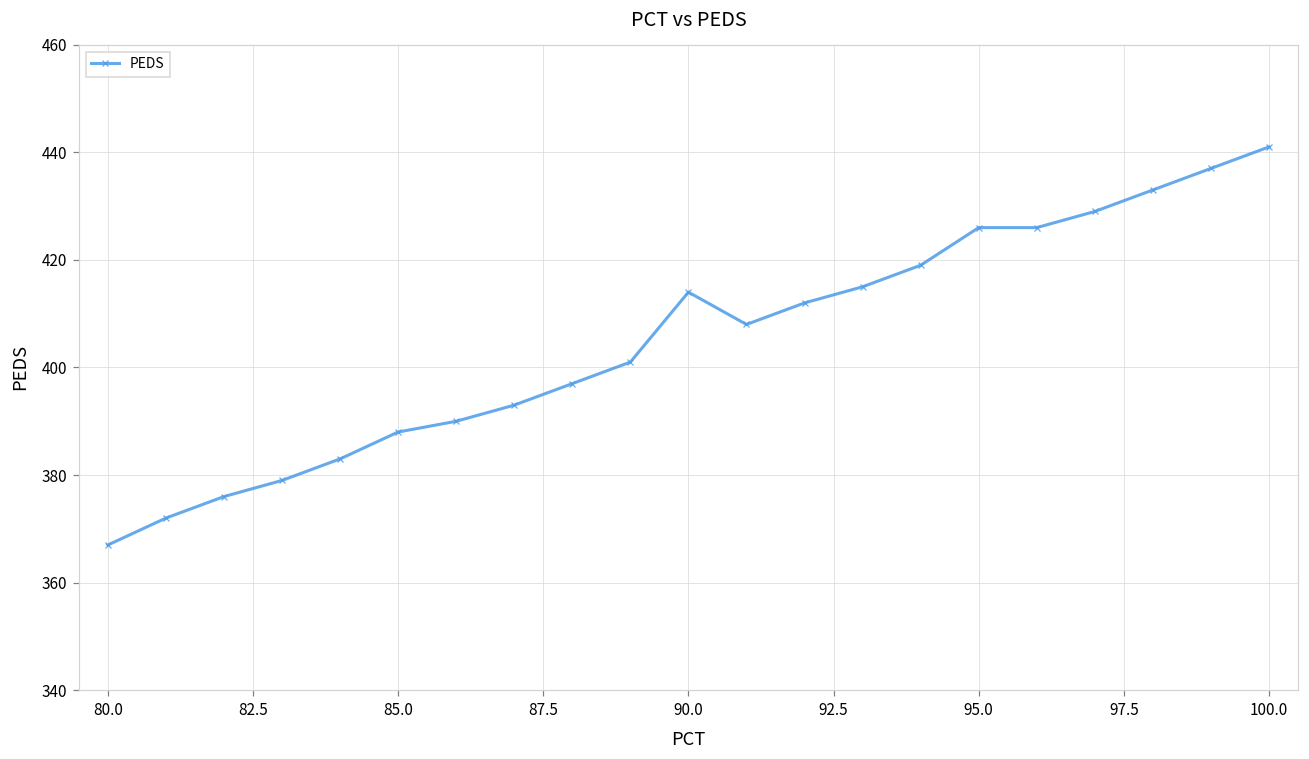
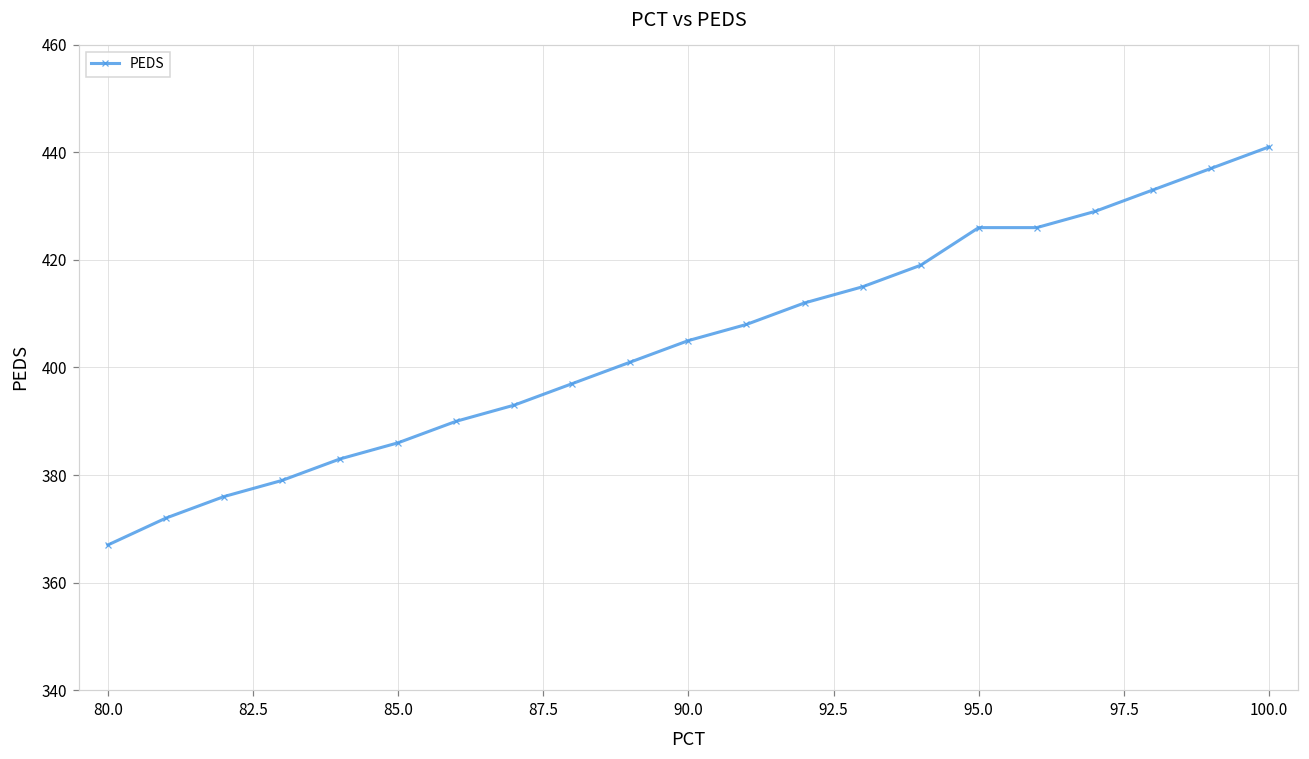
  {
    "80.0": 367,
-   "85.0": 388,
-   "90.0": 414,
+   "85.0": 386,
+   "90.0": 405,
    "95.0": 426,
    "100.0": 441
  }
